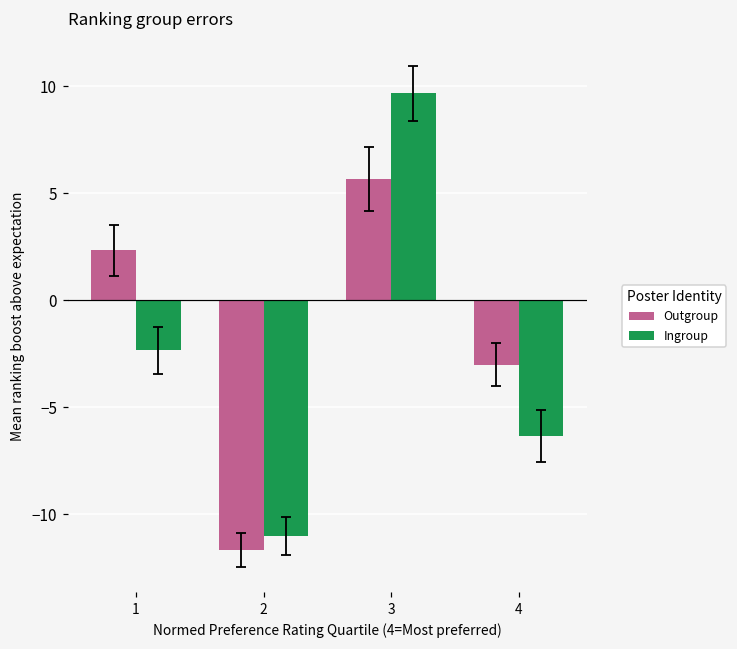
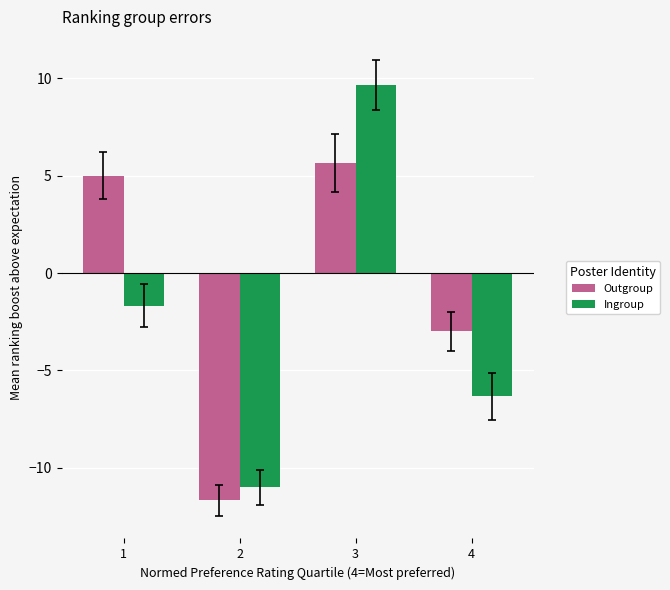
  {
    "Outgroup": {
-     "1": 2.3,
+     "1": 5.0,
      "2": -11.7,
      "3": 5.7,
      "4": -3.0
    },
    "Ingroup": {
-     "1": -2.3,
+     "1": -1.7,
      "2": -11.0,
      "3": 9.7,
      "4": -6.3
    }
  }
